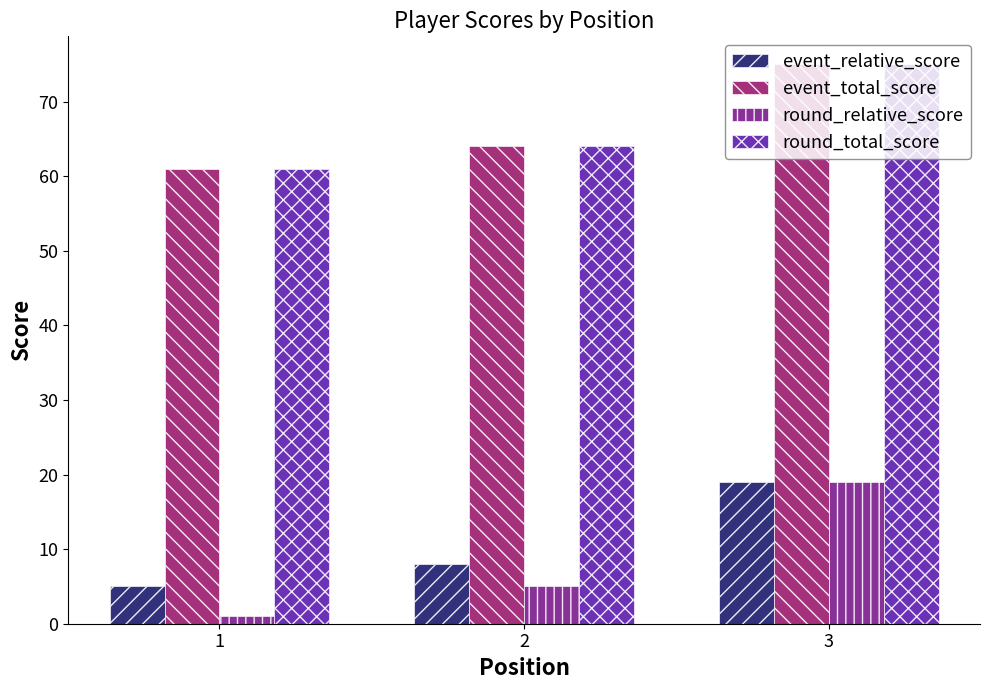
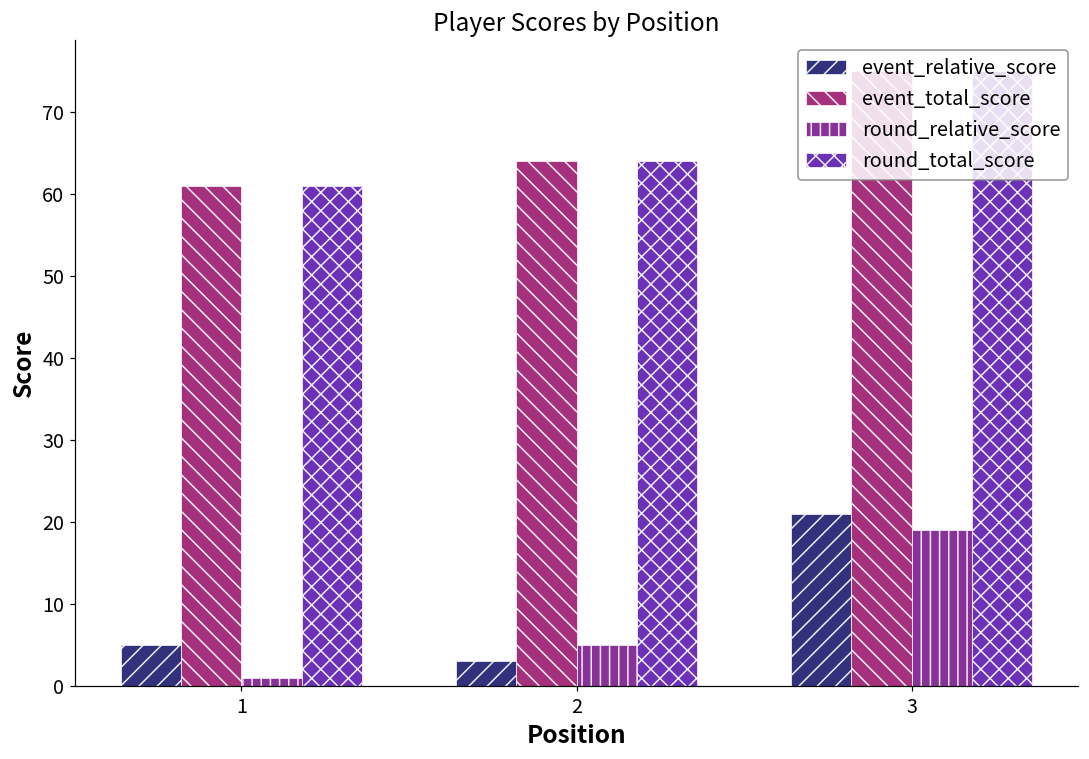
  {
    "event_relative_score": {
      "1": 5,
-     "2": 8,
-     "3": 19
+     "2": 3,
+     "3": 21
    }
  }
